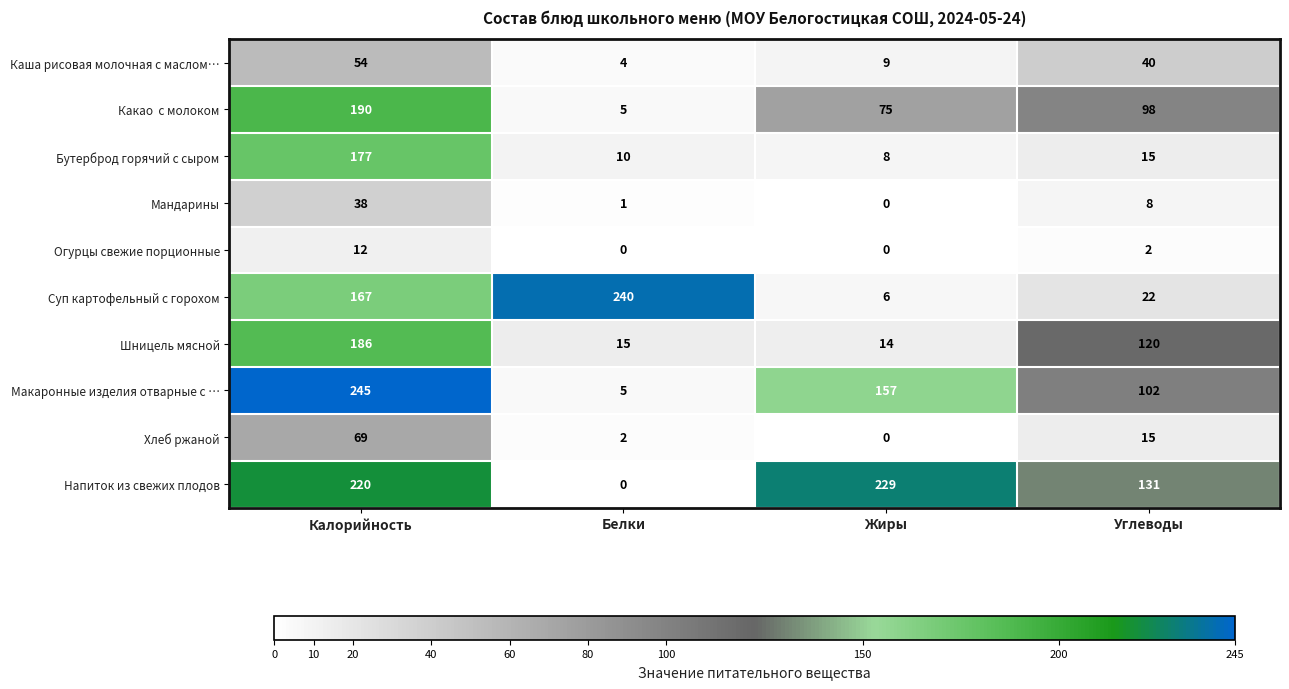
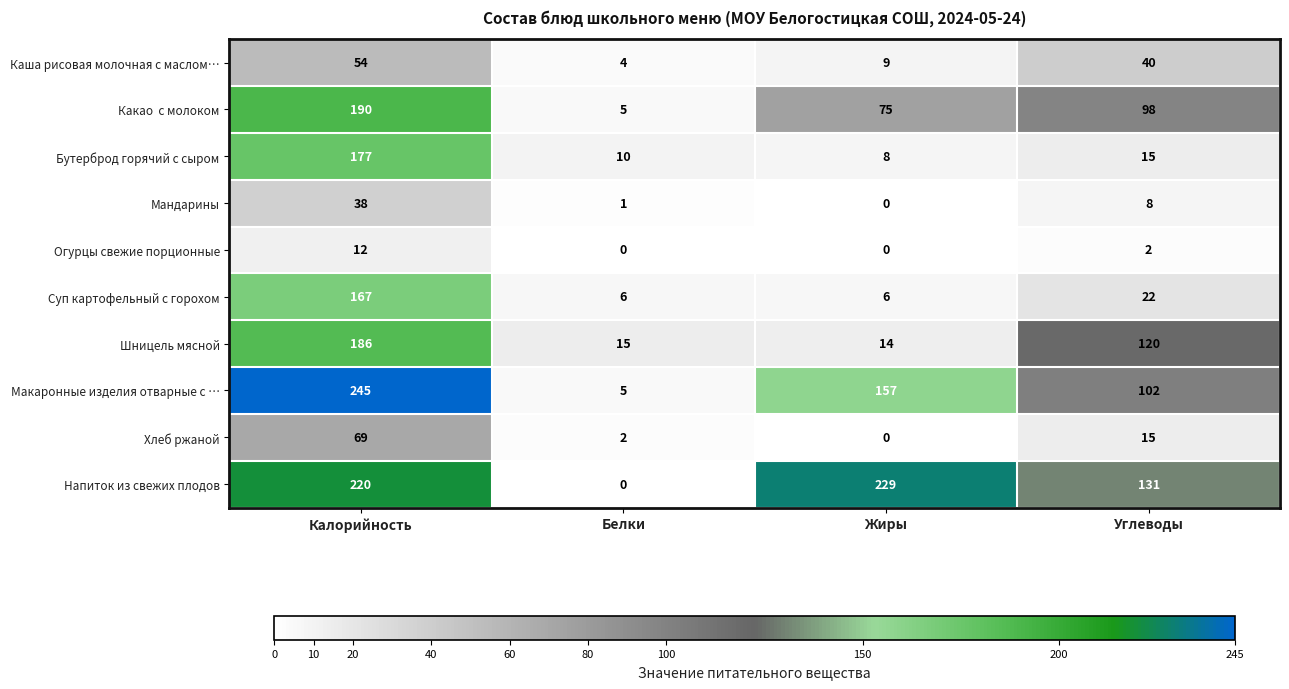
  {
    "Каша рисовая молочная с маслом…": {
      "Калорийность": 54,
      "Белки": 4,
      "Жиры": 9,
      "Углеводы": 40
    },
    "Какао с молоком": {
      "Калорийность": 190,
      "Белки": 5,
      "Жиры": 75,
      "Углеводы": 98
    },
    "Бутерброд горячий с сыром": {
      "Калорийность": 177,
      "Белки": 10,
      "Жиры": 8,
      "Углеводы": 15
    },
    "Мандарины": {
      "Калорийность": 38,
      "Белки": 1,
      "Жиры": 0,
      "Углеводы": 8
    },
    "Огурцы свежие порционные": {
      "Калорийность": 12,
      "Белки": 0,
      "Жиры": 0,
      "Углеводы": 2
    },
    "Суп картофельный с горохом": {
      "Калорийность": 167,
-     "Белки": 240,
+     "Белки": 6,
      "Жиры": 6,
      "Углеводы": 22
    },
    "Шницель мясной": {
      "Калорийность": 186,
      "Белки": 15,
      "Жиры": 14,
      "Углеводы": 120
    },
    "Макаронные изделия отварные с …": {
      "Калорийность": 245,
      "Белки": 5,
      "Жиры": 157,
      "Углеводы": 102
    },
    "Хлеб ржаной": {
      "Калорийность": 69,
      "Белки": 2,
      "Жиры": 0,
      "Углеводы": 15
    },
    "Напиток из свежих плодов": {
      "Калорийность": 220,
      "Белки": 0,
      "Жиры": 229,
      "Углеводы": 131
    }
  }
